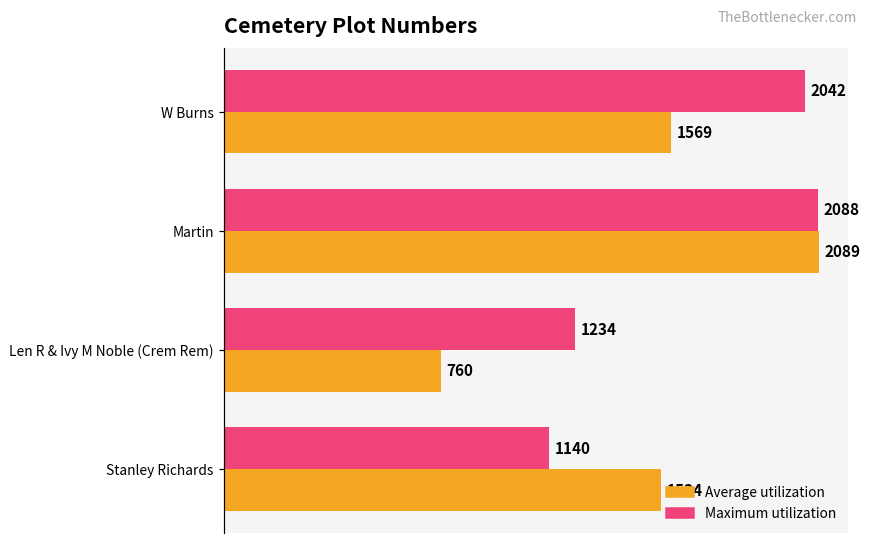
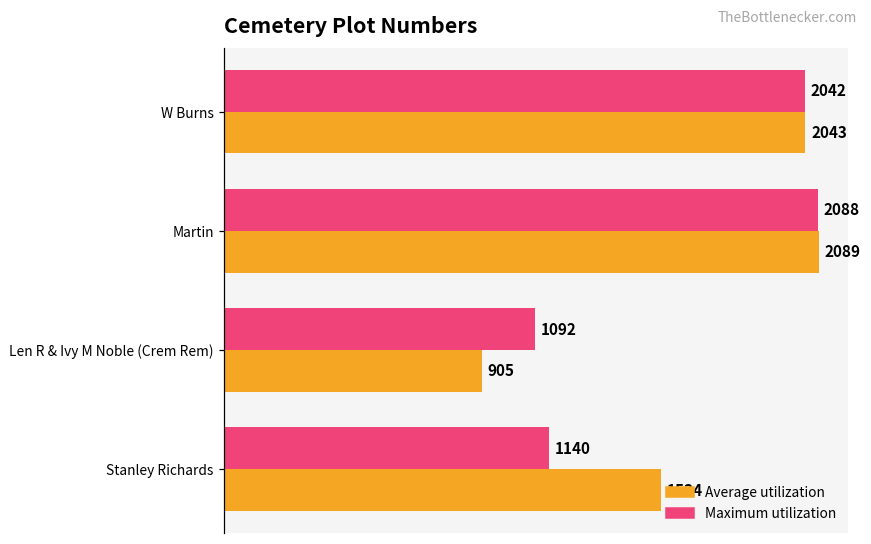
  {
    "Average utilization": {
-     "W Burns": 1569,
+     "W Burns": 2043,
      "Martin": 2089,
-     "Len R & Ivy M Noble (Crem Rem)": 760,
+     "Len R & Ivy M Noble (Crem Rem)": 905,
      "Stanley Richards": 1534
    },
    "Maximum utilization": {
      "W Burns": 2042,
      "Martin": 2088,
-     "Len R & Ivy M Noble (Crem Rem)": 1234,
+     "Len R & Ivy M Noble (Crem Rem)": 1092,
      "Stanley Richards": 1140
    }
  }
